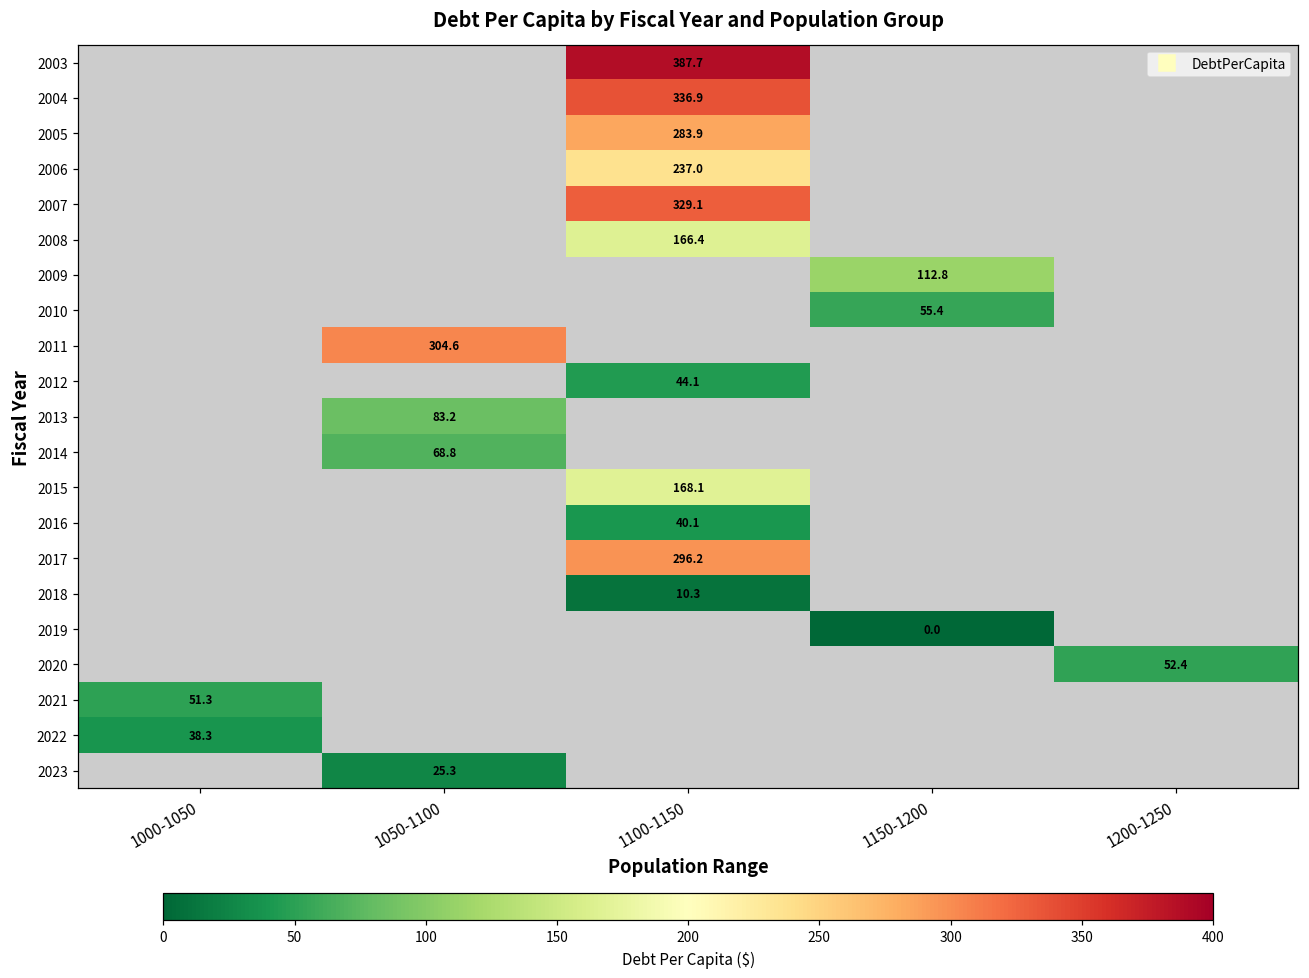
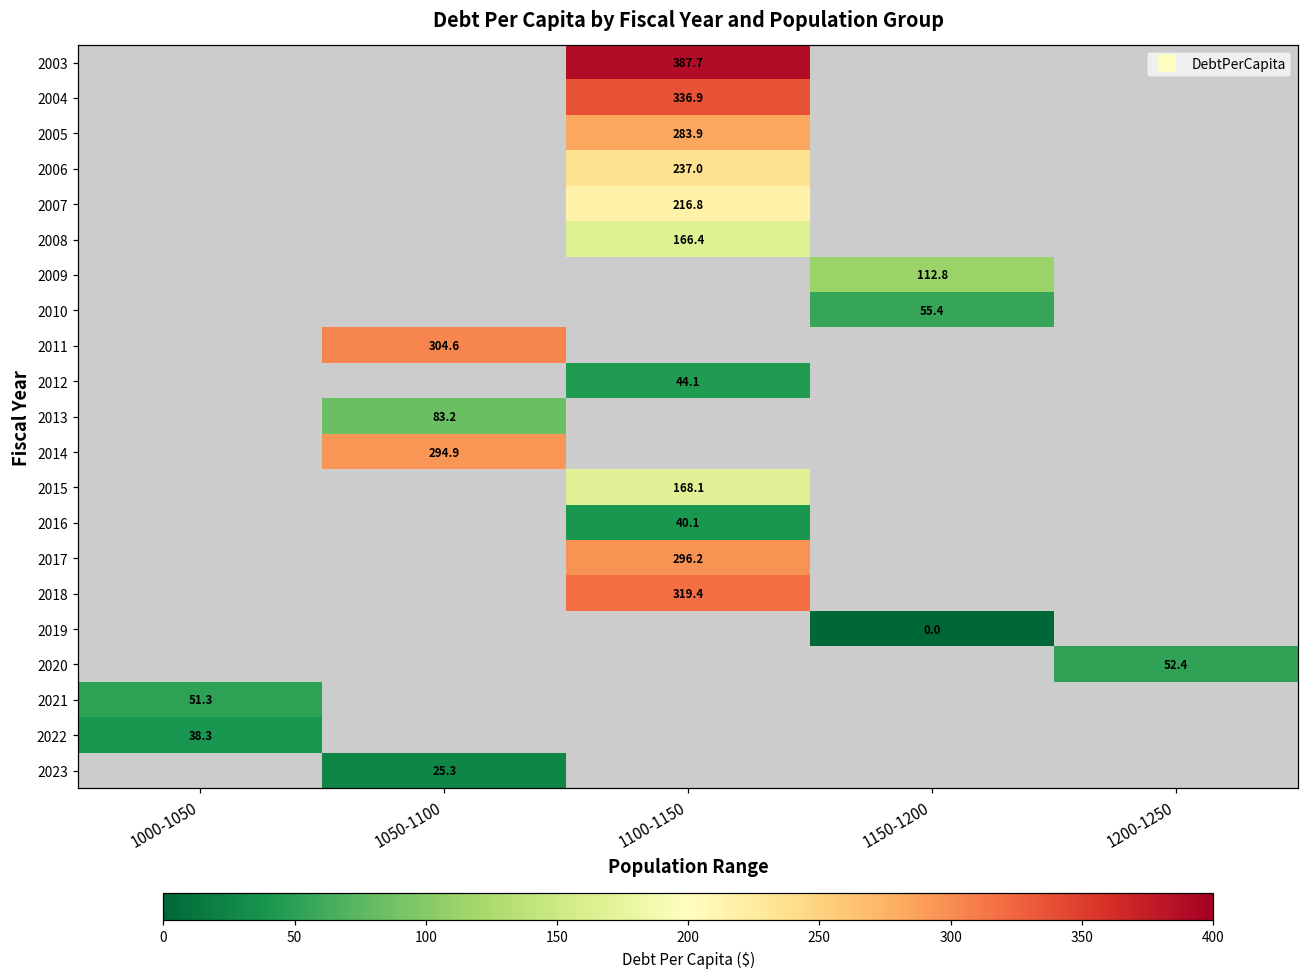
  {
    "2003": {
      "1100-1150": 387.7
    },
    "2004": {
      "1100-1150": 336.9
    },
    "2005": {
      "1100-1150": 283.9
    },
    "2006": {
      "1100-1150": 237.0
    },
    "2007": {
-     "1100-1150": 329.1
+     "1100-1150": 216.8
    },
    "2008": {
      "1100-1150": 166.4
    },
    "2009": {
      "1150-1200": 112.8
    },
    "2010": {
      "1150-1200": 55.4
    },
    "2011": {
      "1050-1100": 304.6
    },
    "2012": {
      "1100-1150": 44.1
    },
    "2013": {
      "1050-1100": 83.2
    },
    "2014": {
-     "1050-1100": 68.8
+     "1050-1100": 294.9
    },
    "2015": {
      "1100-1150": 168.1
    },
    "2016": {
      "1100-1150": 40.1
    },
    "2017": {
      "1100-1150": 296.2
    },
    "2018": {
-     "1100-1150": 10.3
+     "1100-1150": 319.4
    },
    "2019": {
      "1150-1200": 0.0
    },
    "2020": {
      "1200-1250": 52.4
    },
    "2021": {
      "1000-1050": 51.3
    },
    "2022": {
      "1000-1050": 38.3
    },
    "2023": {
      "1050-1100": 25.3
    }
  }
